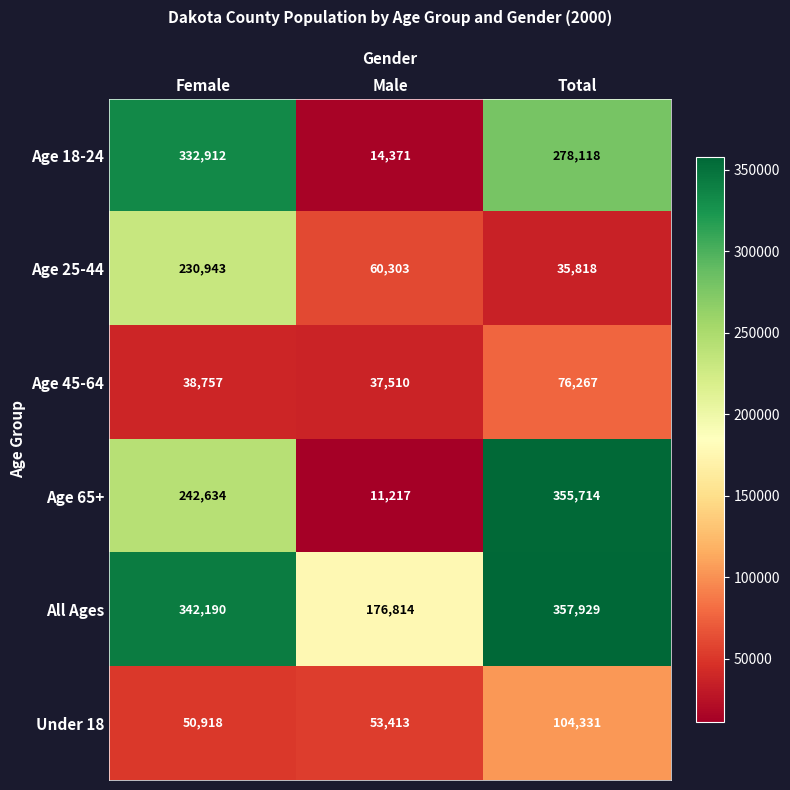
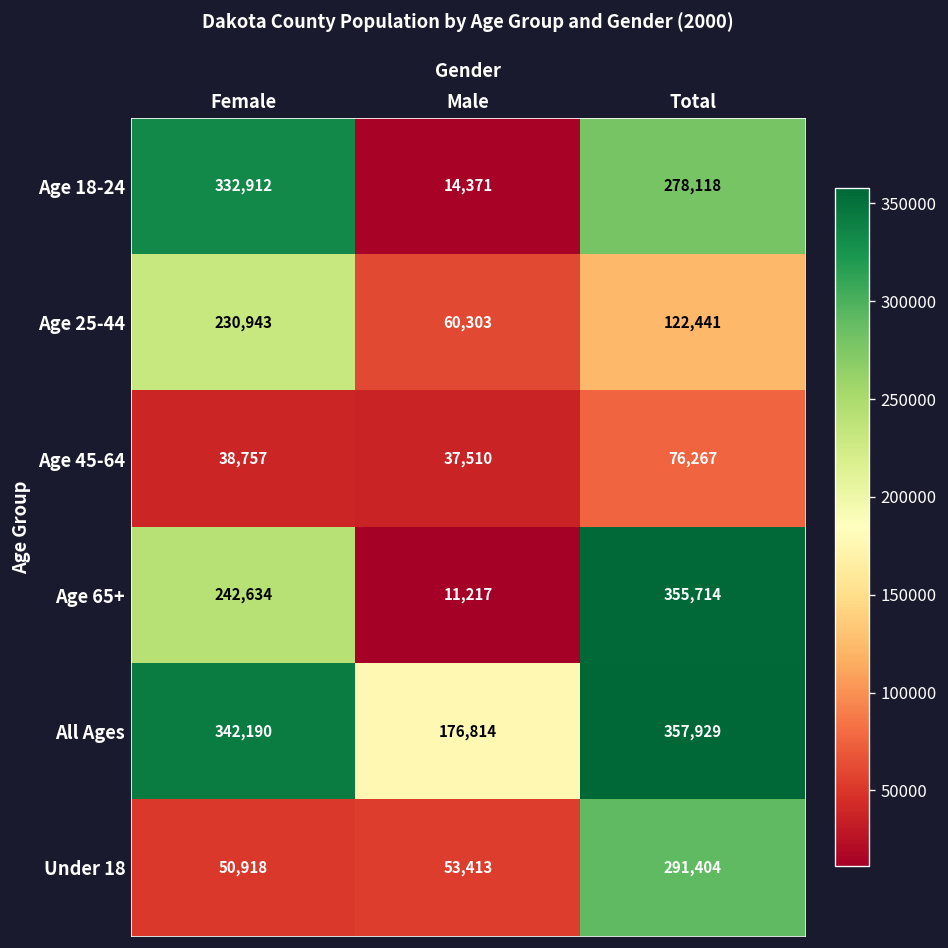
  {
    "Age 18-24": {
      "Female": "332,912",
      "Male": "14,371",
      "Total": "278,118"
    },
    "Age 25-44": {
      "Female": "230,943",
      "Male": "60,303",
-     "Total": "35,818"
+     "Total": "122,441"
    },
    "Age 45-64": {
      "Female": "38,757",
      "Male": "37,510",
      "Total": "76,267"
    },
    "Age 65+": {
      "Female": "242,634",
      "Male": "11,217",
      "Total": "355,714"
    },
    "All Ages": {
      "Female": "342,190",
      "Male": "176,814",
      "Total": "357,929"
    },
    "Under 18": {
      "Female": "50,918",
      "Male": "53,413",
-     "Total": "104,331"
+     "Total": "291,404"
    }
  }
